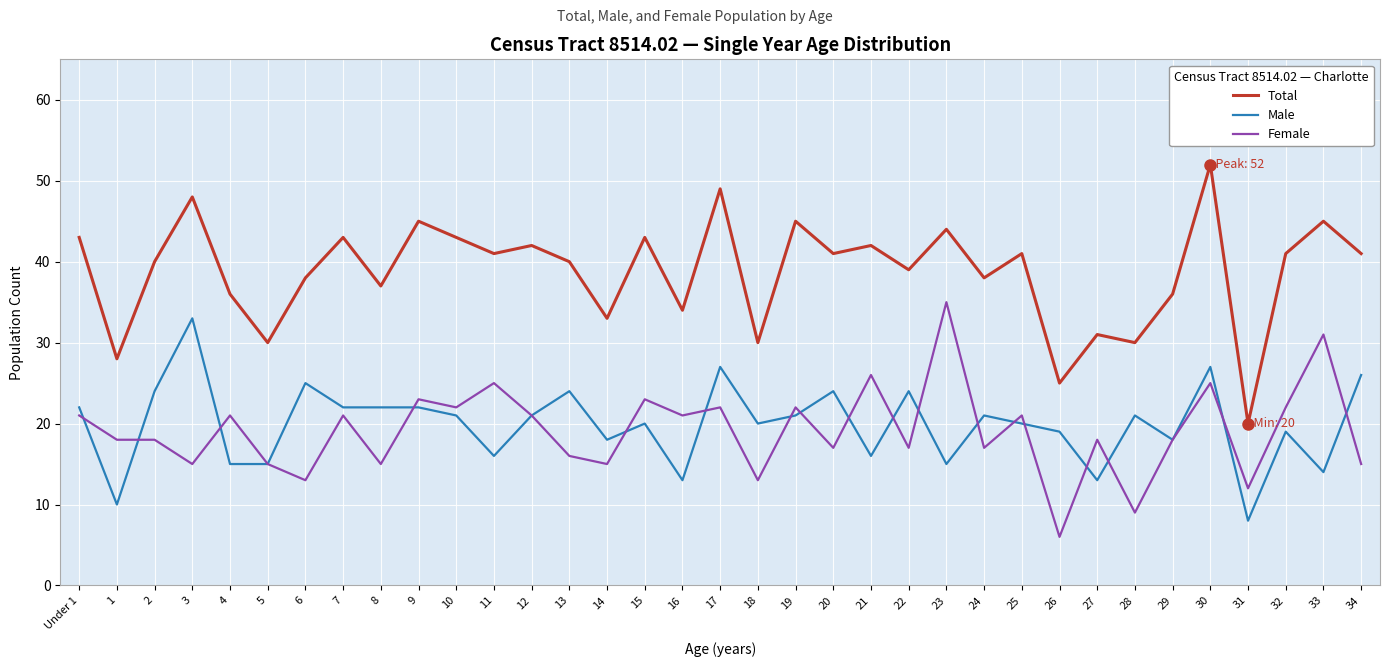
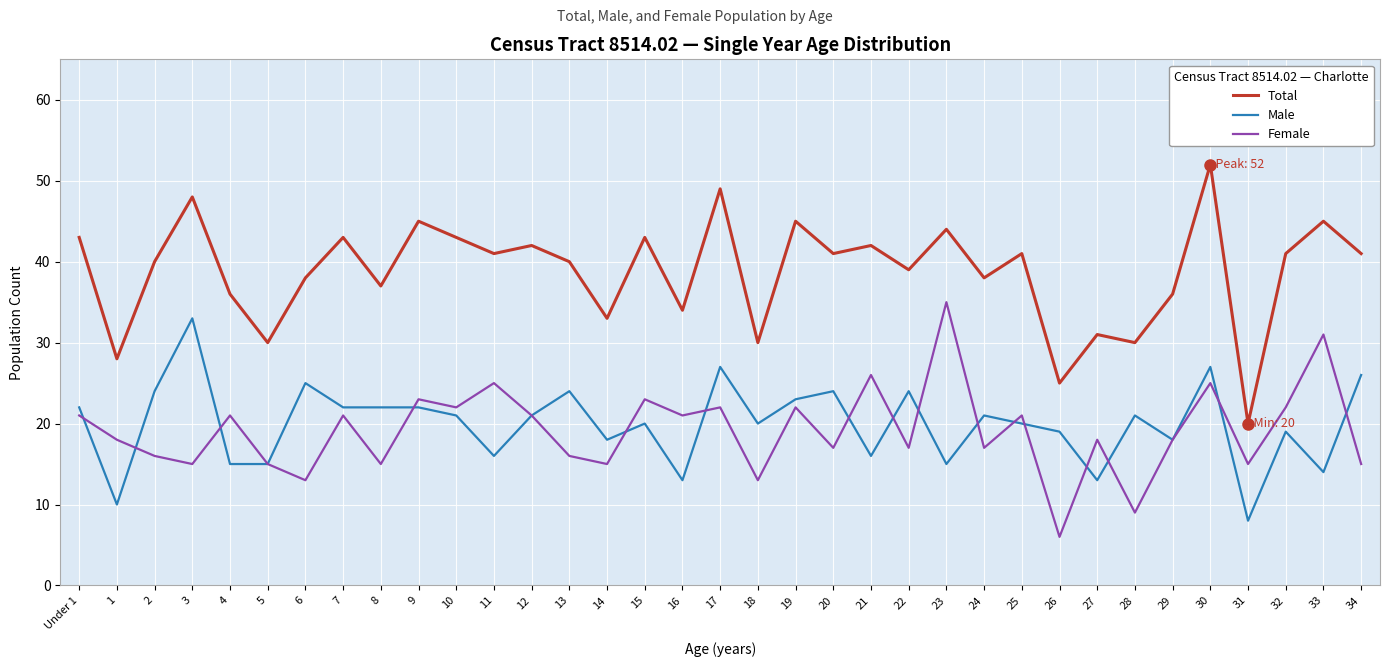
  {
    "Male": {
      "Under 1": 22,
      "1": 10,
      "2": 24,
      "3": 33,
      "4": 15,
      "6": 25,
      "7": 22,
      "8": 22,
      "9": 22,
      "10": 21,
      "11": 16,
      "13": 24,
      "14": 18,
      "15": 20,
      "16": 13,
      "17": 27,
      "18": 20,
-     "19": 21,
+     "19": 23,
      "20": 24,
      "21": 16,
      "22": 24,
      "23": 15,
      "24": 21,
      "25": 20,
      "26": 19,
      "27": 13,
      "28": 21,
      "30": 27,
      "31": 8,
      "32": 19,
      "33": 14,
      "34": 26
    },
    "Female": {
      "Under 1": 21,
      "1": 18,
-     "2": 18,
+     "2": 16,
      "3": 15,
      "4": 21,
      "6": 13,
      "7": 21,
      "8": 15,
      "9": 23,
      "10": 22,
      "11": 25,
      "13": 16,
      "14": 15,
      "15": 23,
      "16": 21,
      "17": 22,
      "18": 13,
      "19": 22,
      "20": 17,
      "21": 26,
      "22": 17,
      "23": 35,
      "24": 17,
      "25": 21,
      "26": 6,
      "27": 18,
      "28": 9,
      "30": 25,
-     "31": 12,
+     "31": 15,
      "32": 22,
      "33": 31,
      "34": 15
    }
  }
